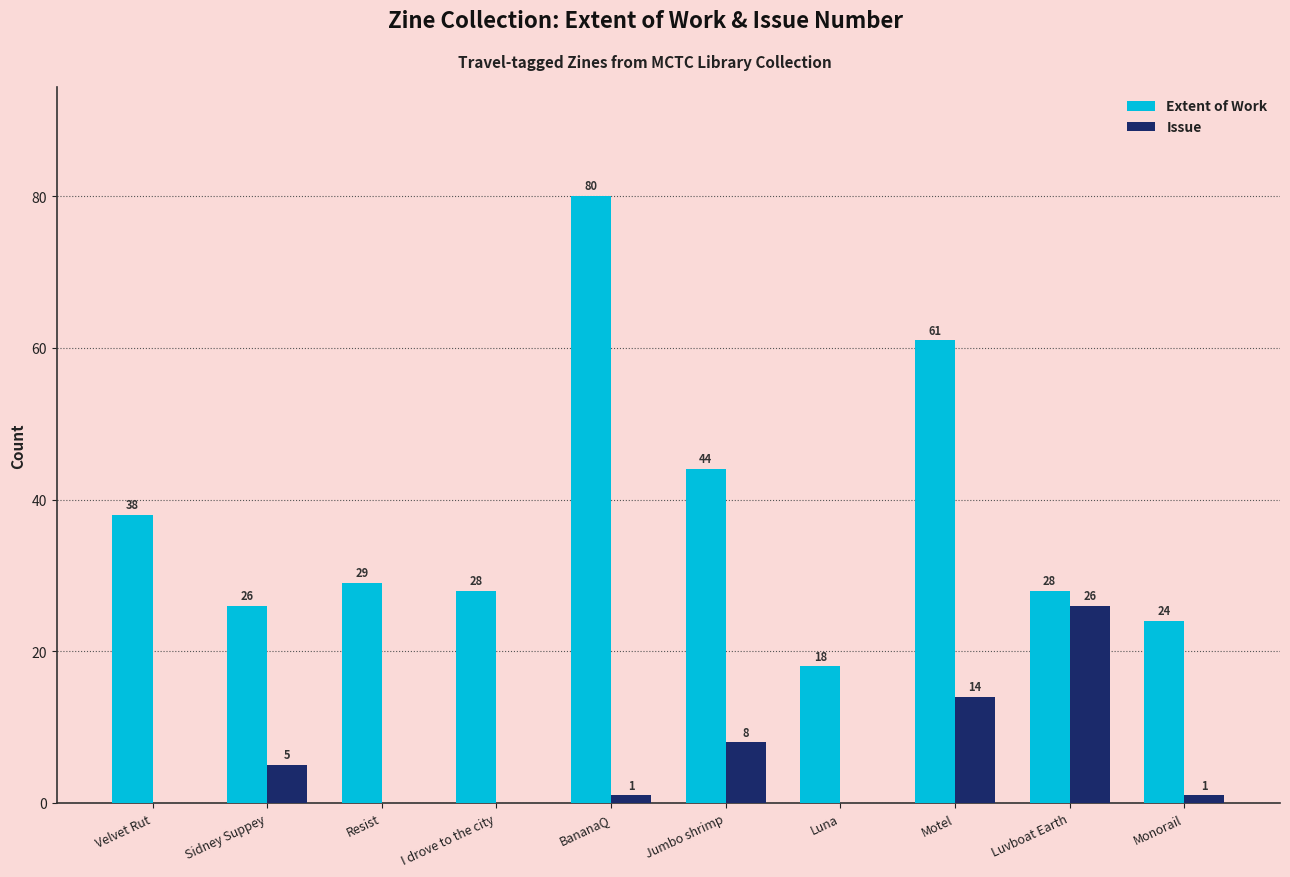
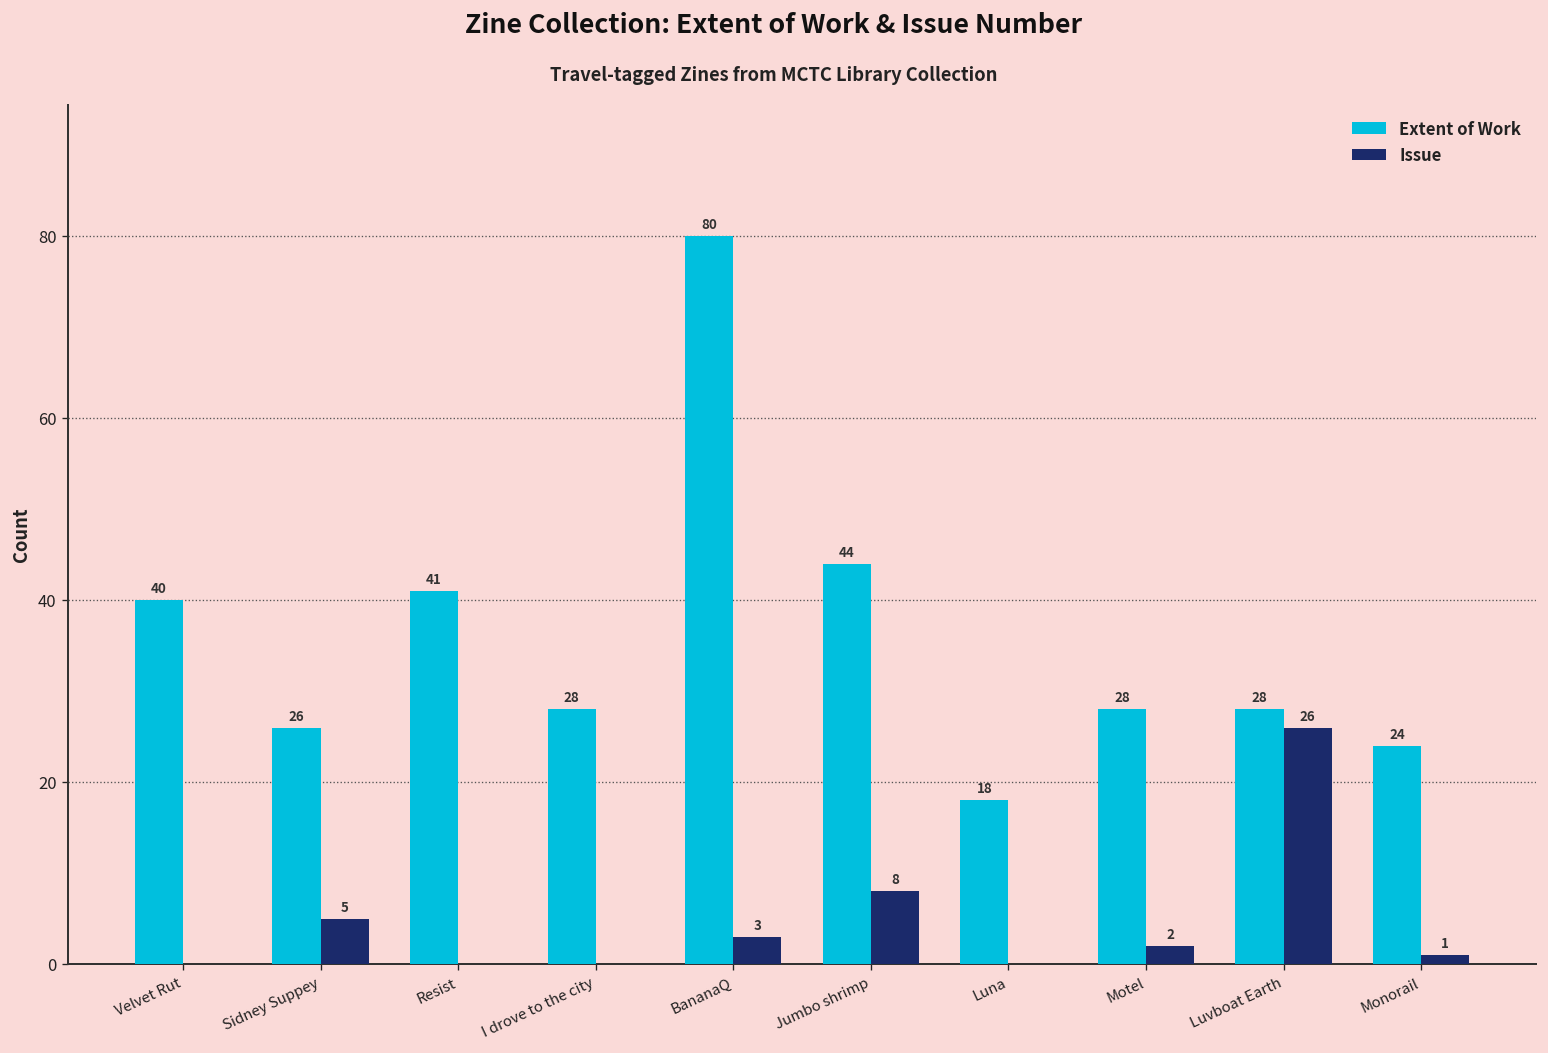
  {
    "Extent of Work": {
-     "Velvet Rut": 38,
+     "Velvet Rut": 40,
      "Sidney Suppey": 26,
-     "Resist": 29,
+     "Resist": 41,
      "I drove to the city": 28,
      "BananaQ": 80,
      "Jumbo shrimp": 44,
      "Luna": 18,
-     "Motel": 61,
+     "Motel": 28,
      "Luvboat Earth": 28,
      "Monorail": 24
    },
    "Issue": {
      "Sidney Suppey": 5,
-     "BananaQ": 1,
+     "BananaQ": 3,
      "Jumbo shrimp": 8,
-     "Motel": 14,
+     "Motel": 2,
      "Luvboat Earth": 26,
      "Monorail": 1
    }
  }
